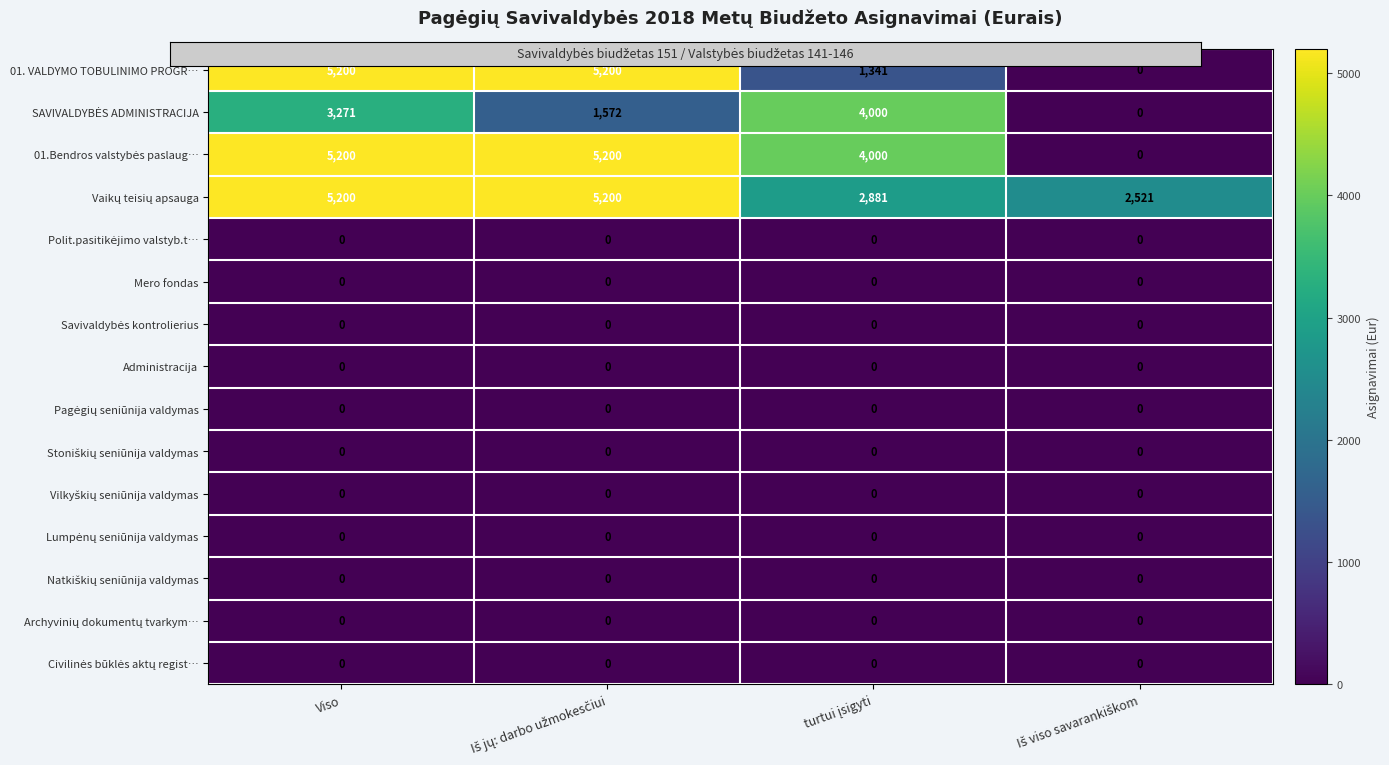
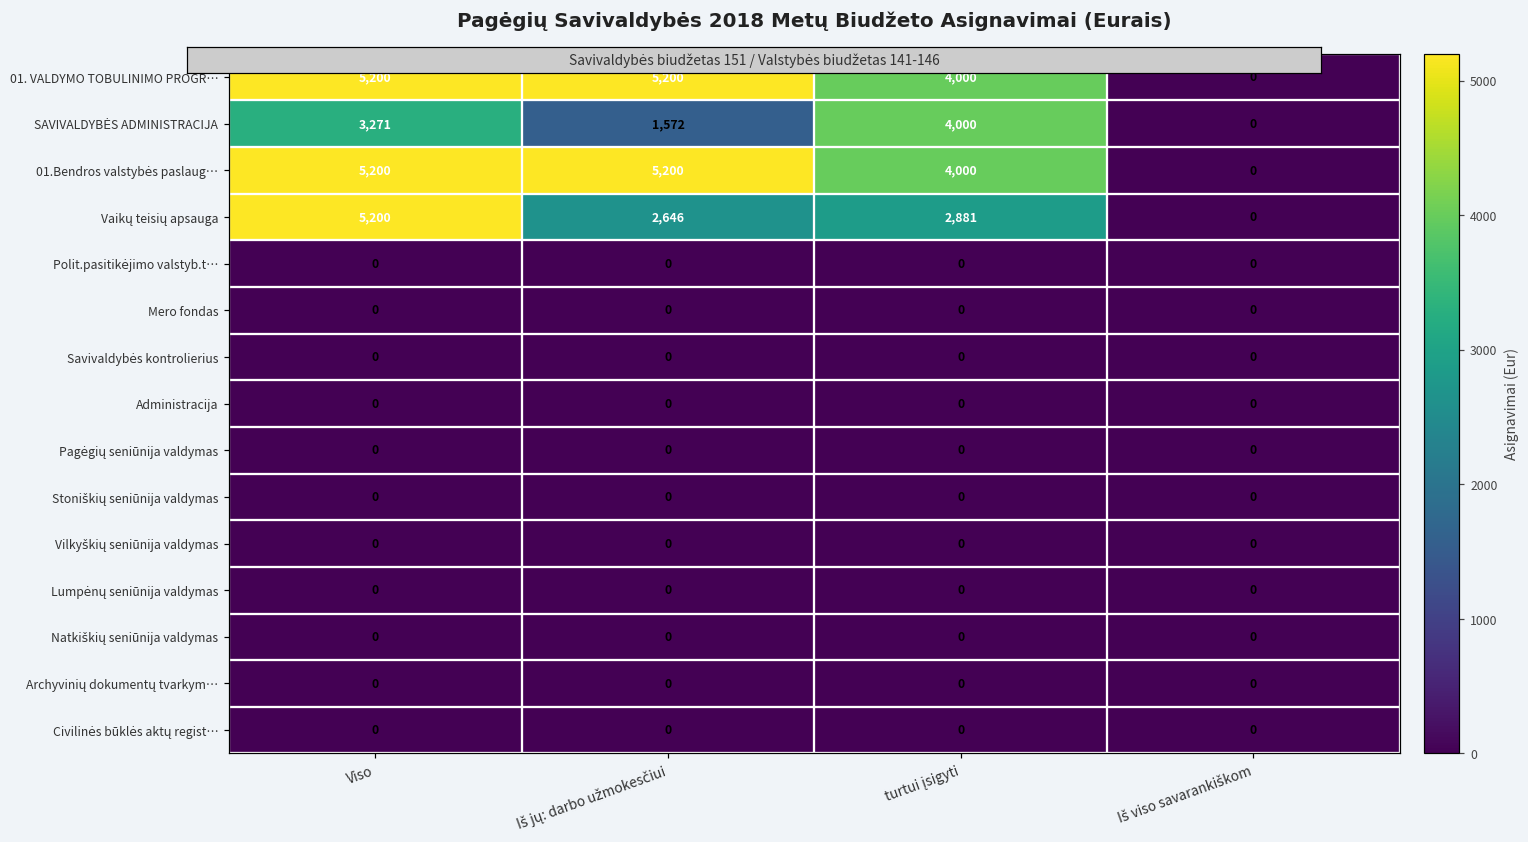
  {
    "01. VALDYMO TOBULINIMO PROGR…": {
      "Viso": "5,200",
      "Iš jų: darbo užmokesčiui": "5,200",
-     "turtui įsigyti": "1,341",
+     "turtui įsigyti": "4,000",
      "Iš viso savarankiškom": "0"
    },
    "SAVIVALDYBĖS ADMINISTRACIJA": {
      "Viso": "3,271",
      "Iš jų: darbo užmokesčiui": "1,572",
      "turtui įsigyti": "4,000",
      "Iš viso savarankiškom": "0"
    },
    "01.Bendros valstybės paslaug…": {
      "Viso": "5,200",
      "Iš jų: darbo užmokesčiui": "5,200",
      "turtui įsigyti": "4,000",
      "Iš viso savarankiškom": "0"
    },
    "Vaikų teisių apsauga": {
      "Viso": "5,200",
-     "Iš jų: darbo užmokesčiui": "5,200",
+     "Iš jų: darbo užmokesčiui": "2,646",
      "turtui įsigyti": "2,881",
-     "Iš viso savarankiškom": "2,521"
+     "Iš viso savarankiškom": "0"
    },
    "Polit.pasitikėjimo valstyb.t…": {
      "Viso": "0",
      "Iš jų: darbo užmokesčiui": "0",
      "turtui įsigyti": "0",
      "Iš viso savarankiškom": "0"
    },
    "Mero fondas": {
      "Viso": "0",
      "Iš jų: darbo užmokesčiui": "0",
      "turtui įsigyti": "0",
      "Iš viso savarankiškom": "0"
    },
    "Savivaldybės kontrolierius": {
      "Viso": "0",
      "Iš jų: darbo užmokesčiui": "0",
      "turtui įsigyti": "0",
      "Iš viso savarankiškom": "0"
    },
    "Administracija": {
      "Viso": "0",
      "Iš jų: darbo užmokesčiui": "0",
      "turtui įsigyti": "0",
      "Iš viso savarankiškom": "0"
    },
    "Pagėgių seniūnija valdymas": {
      "Viso": "0",
      "Iš jų: darbo užmokesčiui": "0",
      "turtui įsigyti": "0",
      "Iš viso savarankiškom": "0"
    },
    "Stoniškių seniūnija valdymas": {
      "Viso": "0",
      "Iš jų: darbo užmokesčiui": "0",
      "turtui įsigyti": "0",
      "Iš viso savarankiškom": "0"
    },
    "Vilkyškių seniūnija valdymas": {
      "Viso": "0",
      "Iš jų: darbo užmokesčiui": "0",
      "turtui įsigyti": "0",
      "Iš viso savarankiškom": "0"
    },
    "Lumpėnų seniūnija valdymas": {
      "Viso": "0",
      "Iš jų: darbo užmokesčiui": "0",
      "turtui įsigyti": "0",
      "Iš viso savarankiškom": "0"
    },
    "Natkiškių seniūnija valdymas": {
      "Viso": "0",
      "Iš jų: darbo užmokesčiui": "0",
      "turtui įsigyti": "0",
      "Iš viso savarankiškom": "0"
    },
    "Archyvinių dokumentų tvarkym…": {
      "Viso": "0",
      "Iš jų: darbo užmokesčiui": "0",
      "turtui įsigyti": "0",
      "Iš viso savarankiškom": "0"
    },
    "Civilinės būklės aktų regist…": {
      "Viso": "0",
      "Iš jų: darbo užmokesčiui": "0",
      "turtui įsigyti": "0",
      "Iš viso savarankiškom": "0"
    }
  }
